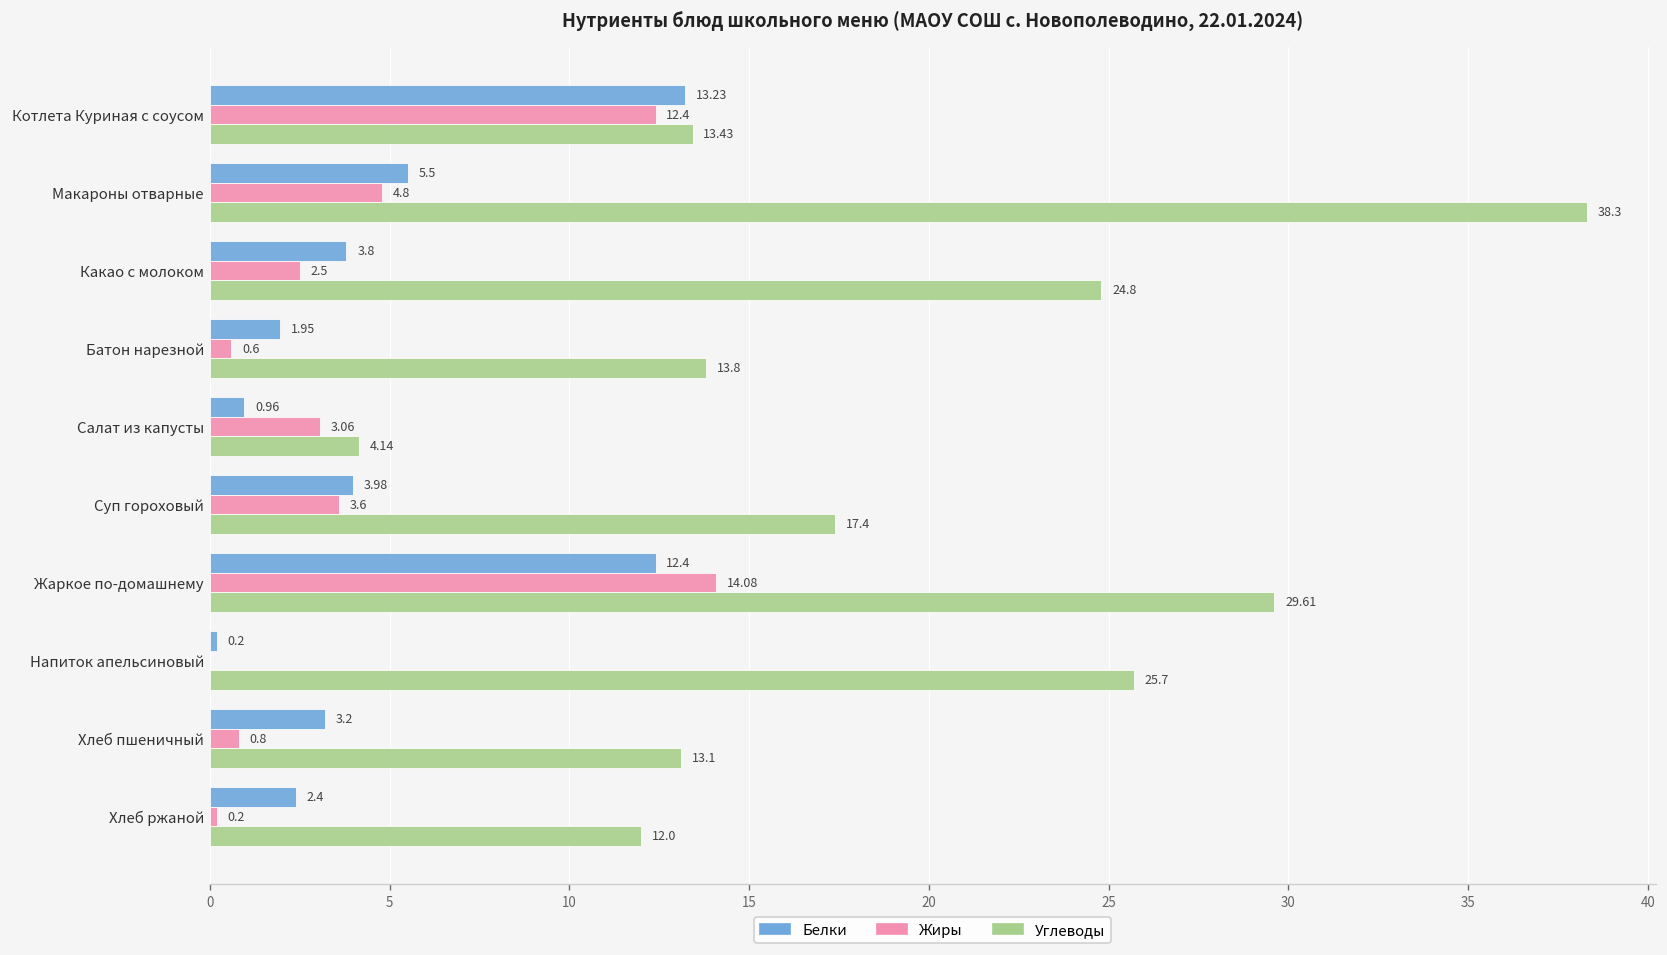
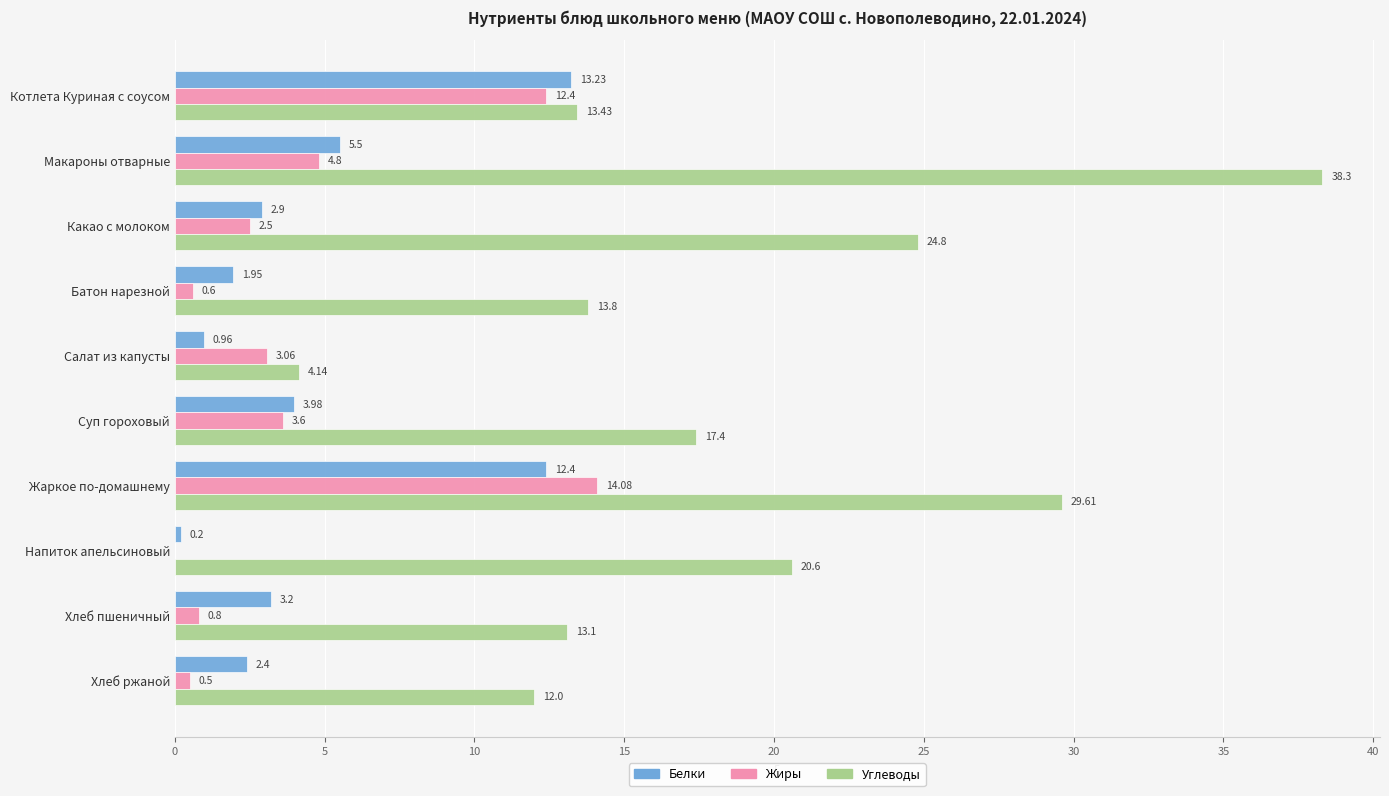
  {
    "Белки": {
      "Котлета Куриная с соусом": 13.23,
      "Макароны отварные": 5.5,
-     "Какао с молоком": 3.8,
+     "Какао с молоком": 2.9,
      "Батон нарезной": 1.95,
      "Салат из капусты": 0.96,
      "Суп гороховый": 3.98,
      "Жаркое по-домашнему": 12.4,
      "Напиток апельсиновый": 0.2,
      "Хлеб пшеничный": 3.2,
      "Хлеб ржаной": 2.4
    },
    "Жиры": {
      "Котлета Куриная с соусом": 12.4,
      "Макароны отварные": 4.8,
      "Какао с молоком": 2.5,
      "Батон нарезной": 0.6,
      "Салат из капусты": 3.06,
      "Суп гороховый": 3.6,
      "Жаркое по-домашнему": 14.08,
      "Хлеб пшеничный": 0.8,
-     "Хлеб ржаной": 0.2
+     "Хлеб ржаной": 0.5
    },
    "Углеводы": {
      "Котлета Куриная с соусом": 13.43,
      "Макароны отварные": 38.3,
      "Какао с молоком": 24.8,
      "Батон нарезной": 13.8,
      "Салат из капусты": 4.14,
      "Суп гороховый": 17.4,
      "Жаркое по-домашнему": 29.61,
-     "Напиток апельсиновый": 25.7,
+     "Напиток апельсиновый": 20.6,
      "Хлеб пшеничный": 13.1,
      "Хлеб ржаной": 12.0
    }
  }
